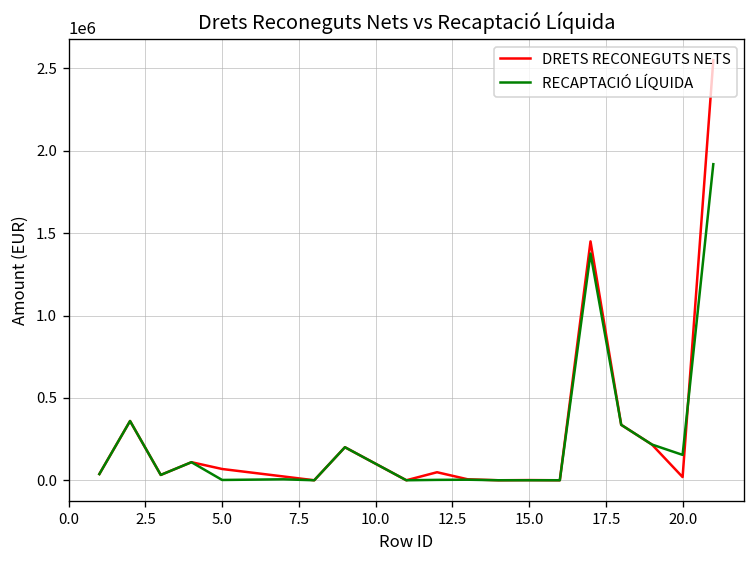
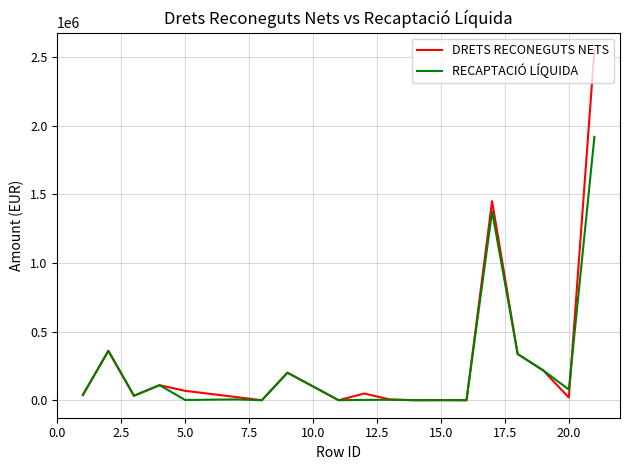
  {
    "DRETS RECONEGUTS NETS": {
      "5.0": 70000,
      "20.0": 20000
    },
    "RECAPTACIÓ LÍQUIDA": {
      "5.0": 0,
-     "20.0": 150000
+     "20.0": 80000
    }
  }
